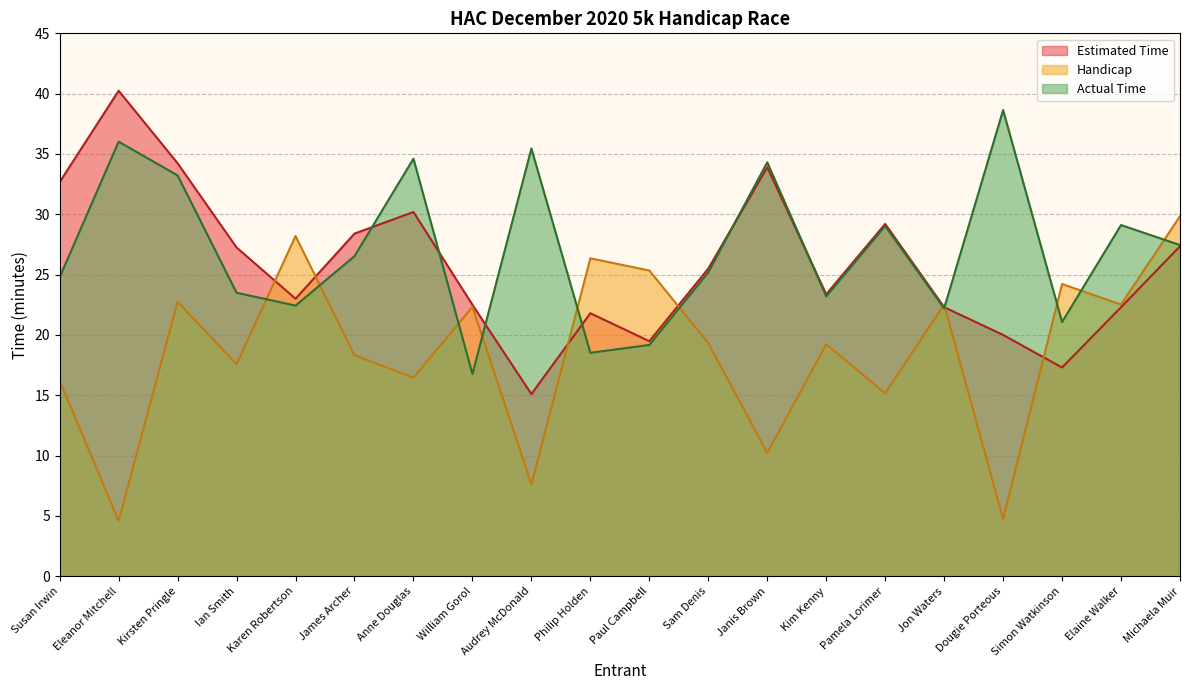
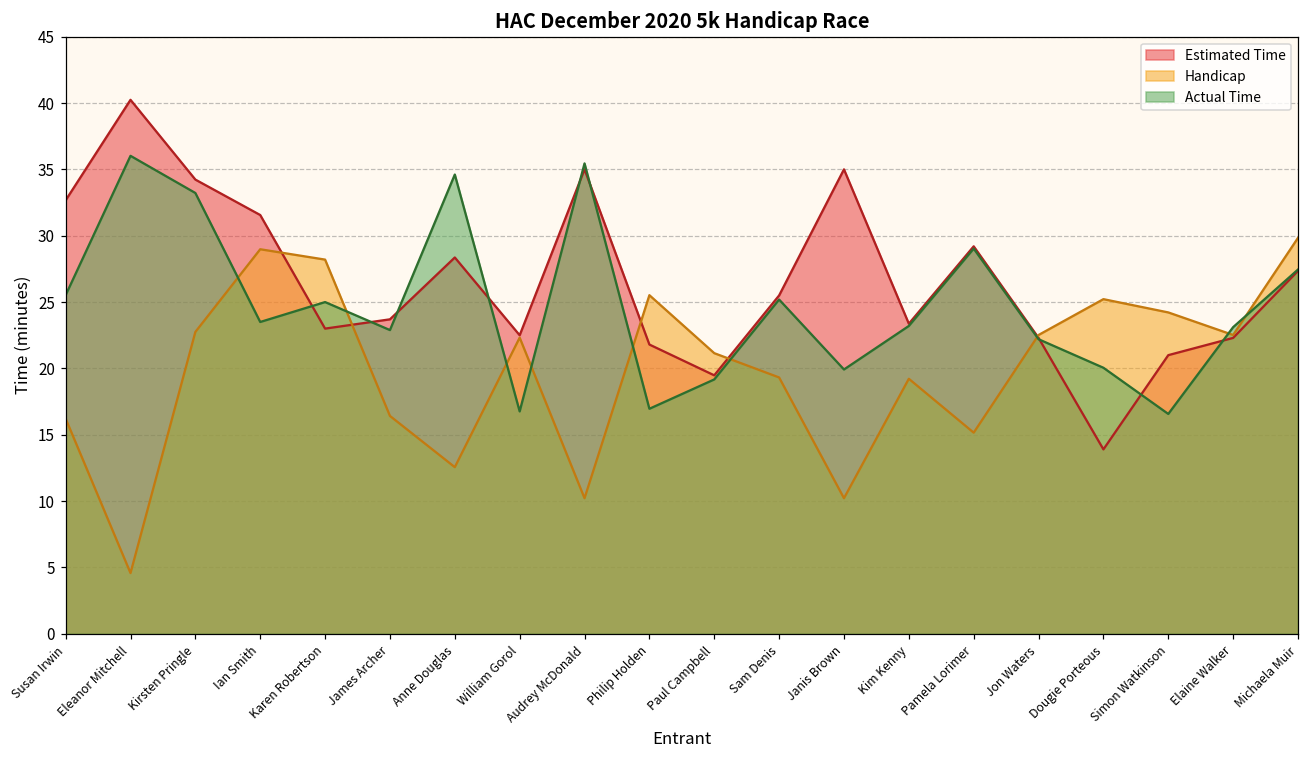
  {
    "Estimated Time": {
      "Susan Irwin": 32.7,
      "Eleanor Mitchell": 40.2,
      "Kirsten Pringle": 34.2,
-     "Ian Smith": 27.3,
+     "Ian Smith": 31.6,
      "Karen Robertson": 23.0,
-     "James Archer": 28.4,
-     "Anne Douglas": 30.2,
-     "Audrey McDonald": 15.1,
+     "James Archer": 23.7,
+     "Anne Douglas": 28.4,
+     "Audrey McDonald": 35.0,
      "Philip Holden": 21.8,
      "Paul Campbell": 19.5,
      "Sam Denis": 25.5,
-     "Janis Brown": 33.9,
-     "Dougie Porteous": 20.0,
-     "Simon Watkinson": 17.3,
+     "Janis Brown": 35.0,
+     "Dougie Porteous": 13.9,
+     "Simon Watkinson": 21.0,
      "Elaine Walker": 22.3
    },
    "Handicap": {
      "Susan Irwin": 16.2,
      "Eleanor Mitchell": 4.6,
      "Kirsten Pringle": 22.8,
-     "Ian Smith": 17.6,
+     "Ian Smith": 29.0,
      "Karen Robertson": 28.2,
-     "James Archer": 18.3,
-     "Anne Douglas": 16.5,
-     "Audrey McDonald": 7.6,
-     "Philip Holden": 26.4,
-     "Paul Campbell": 25.3,
+     "James Archer": 16.4,
+     "Anne Douglas": 12.6,
+     "Audrey McDonald": 10.2,
+     "Philip Holden": 25.5,
+     "Paul Campbell": 21.2,
      "Sam Denis": 19.3,
      "Janis Brown": 10.2,
      "Kim Kenny": 19.2,
      "Pamela Lorimer": 15.2,
      "Jon Waters": 22.5,
-     "Dougie Porteous": 4.7,
+     "Dougie Porteous": 25.2,
      "Simon Watkinson": 24.2,
      "Elaine Walker": 22.5,
      "Michaela Muir": 29.8
    },
    "Actual Time": {
-     "Susan Irwin": 24.8,
+     "Susan Irwin": 25.5,
      "Eleanor Mitchell": 36.0,
      "Kirsten Pringle": 33.2,
      "Ian Smith": 23.5,
-     "Karen Robertson": 22.4,
-     "James Archer": 26.5,
+     "Karen Robertson": 25.0,
+     "James Archer": 22.9,
      "Anne Douglas": 34.6,
      "William Gorol": 16.8,
      "Audrey McDonald": 35.5,
-     "Philip Holden": 18.5,
+     "Philip Holden": 17.0,
      "Paul Campbell": 19.2,
      "Sam Denis": 25.2,
-     "Janis Brown": 34.3,
-     "Dougie Porteous": 38.6,
-     "Simon Watkinson": 21.1,
-     "Elaine Walker": 29.1
+     "Janis Brown": 19.9,
+     "Dougie Porteous": 20.1,
+     "Simon Watkinson": 16.6,
+     "Elaine Walker": 23.1
    }
  }
